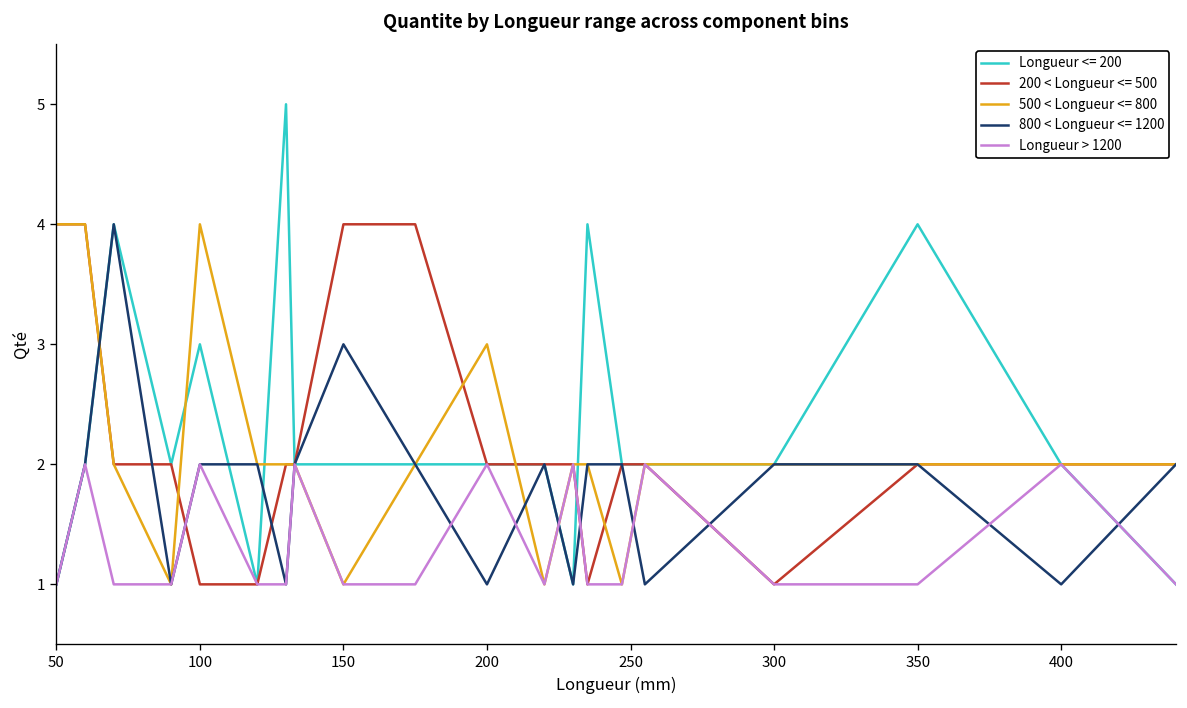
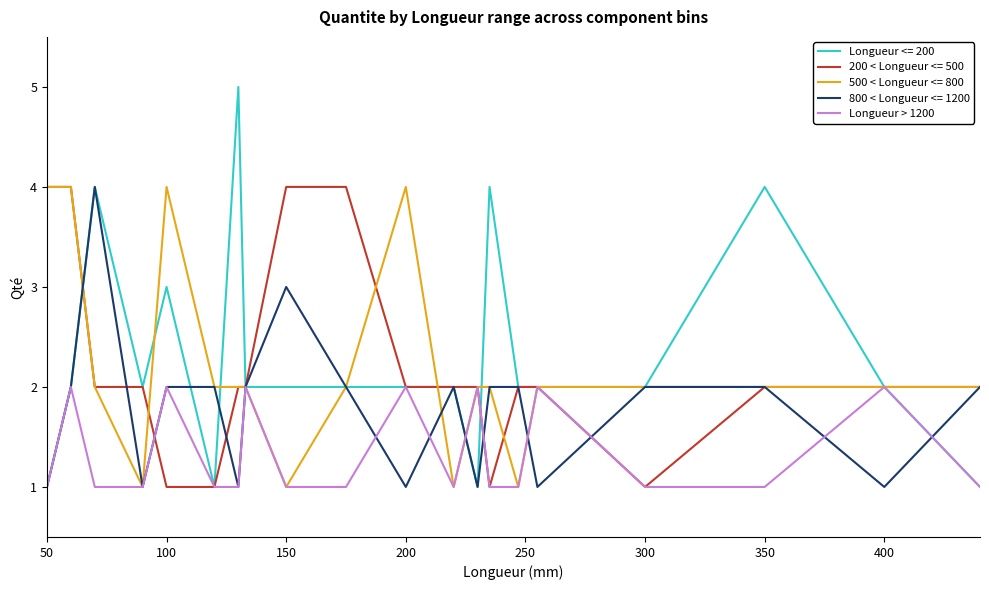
  {
    "Longueur <= 200": {
      "100": 3,
      "150": 2,
      "350": 4
    },
    "200 < Longueur <= 500": {
      "100": 1,
      "150": 4
    },
    "500 < Longueur <= 800": {
      "100": 4,
-     "200": 3
+     "200": 4
    },
    "800 < Longueur <= 1200": {
      "150": 3,
      "200": 1,
      "400": 1
    },
    "Longueur > 1200": {
      "350": 1
    }
  }
